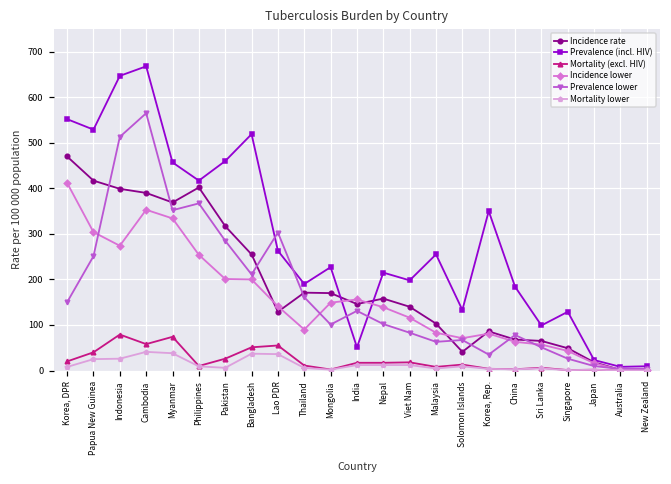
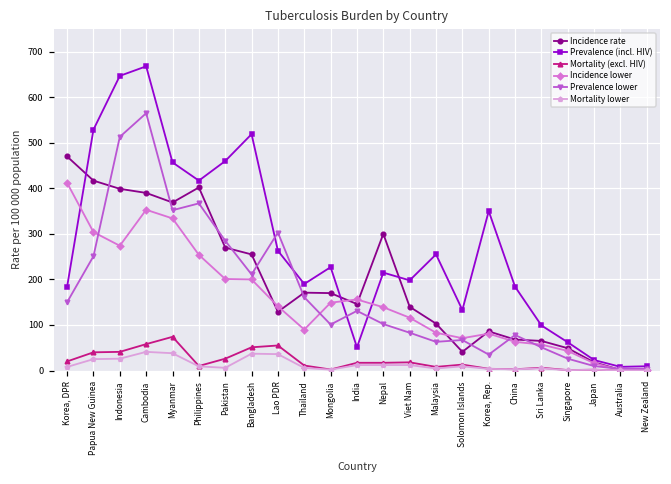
  {
    "Incidence rate": {
      "Korea, DPR": 470,
      "Papua New Guinea": 420,
      "Indonesia": 400,
      "Cambodia": 390,
      "Myanmar": 370,
      "Philippines": 400,
-     "Pakistan": 320,
+     "Pakistan": 270,
      "Bangladesh": 260,
      "Lao PDR": 130,
      "Thailand": 170,
      "Mongolia": 170,
      "India": 150,
-     "Nepal": 160,
+     "Nepal": 300,
      "Viet Nam": 140,
      "Malaysia": 100,
      "Solomon Islands": 40,
      "Sri Lanka": 70
    },
    "Prevalence (incl. HIV)": {
-     "Korea, DPR": 550,
+     "Korea, DPR": 180,
      "Papua New Guinea": 530,
      "Indonesia": 650,
      "Cambodia": 670,
      "Myanmar": 460,
      "Philippines": 420,
      "Pakistan": 460,
      "Bangladesh": 520,
      "Lao PDR": 260,
      "Thailand": 190,
      "Mongolia": 230,
      "India": 50,
      "Nepal": 220,
      "Viet Nam": 200,
      "Malaysia": 260,
      "Solomon Islands": 130,
      "Korea, Rep.": 350,
      "China": 180,
      "Sri Lanka": 100,
-     "Singapore": 130
+     "Singapore": 60
    },
    "Mortality (excl. HIV)": {
      "Korea, DPR": 20,
      "Papua New Guinea": 40,
-     "Indonesia": 80,
+     "Indonesia": 40,
      "Cambodia": 60,
      "Myanmar": 70,
      "Pakistan": 30,
      "Bangladesh": 50,
      "Lao PDR": 60
    }
  }
